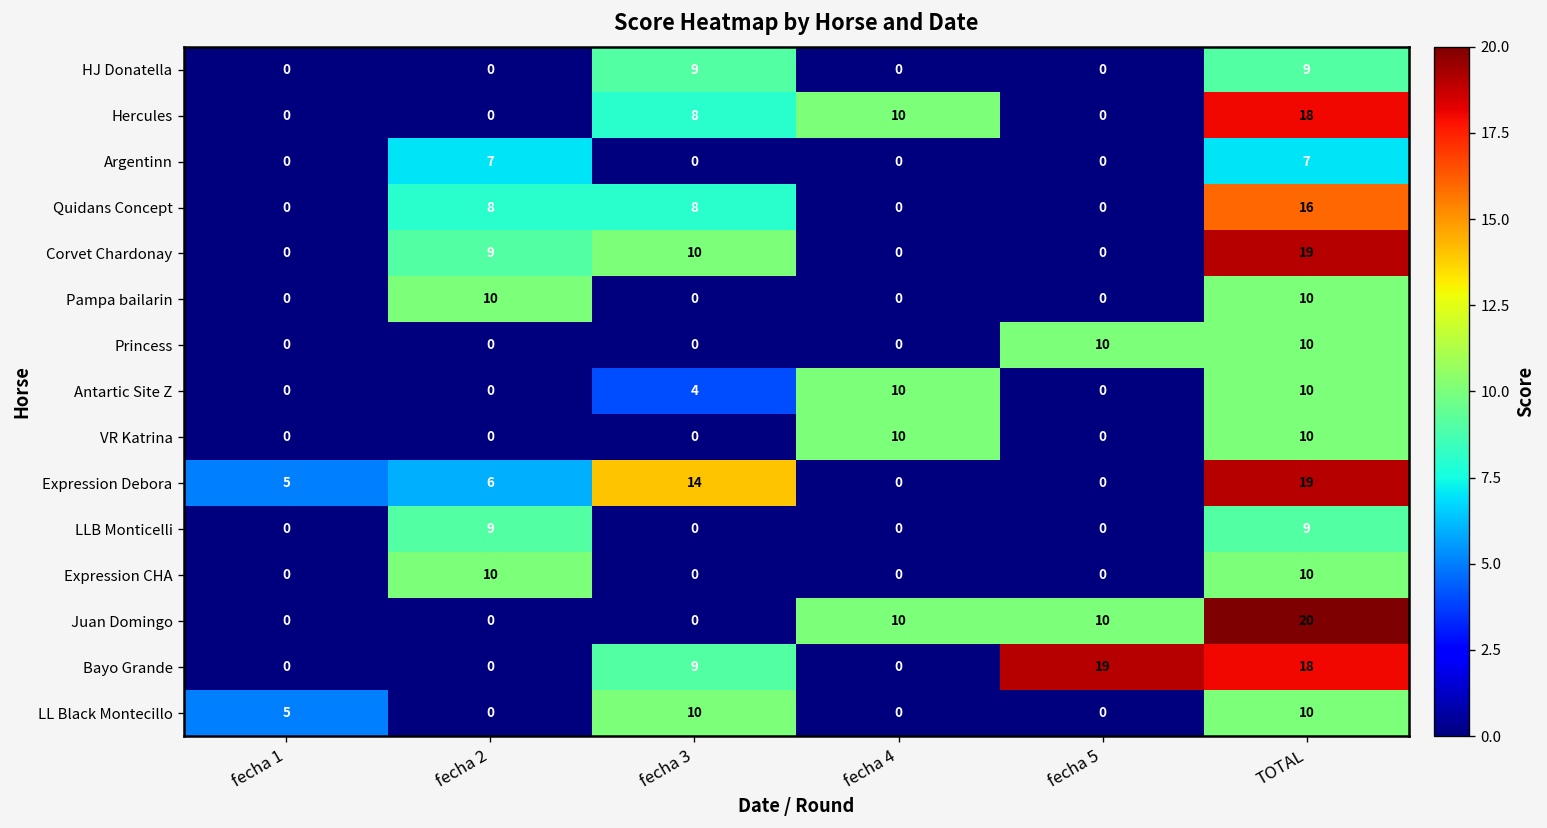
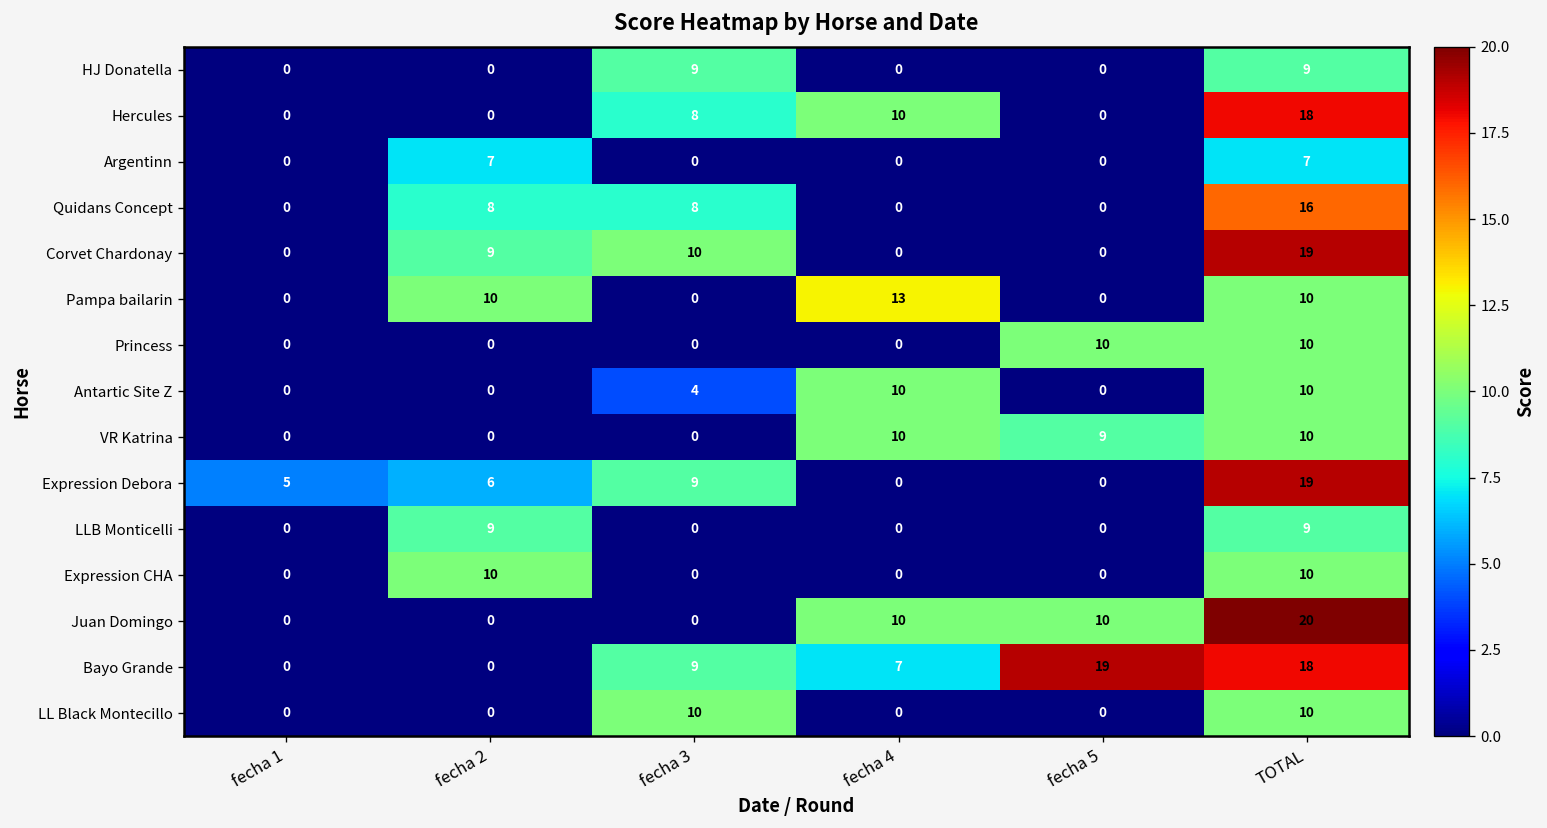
  {
    "HJ Donatella": {
      "fecha 1": 0,
      "fecha 2": 0,
      "fecha 3": 9,
      "fecha 4": 0,
      "fecha 5": 0,
      "TOTAL": 9
    },
    "Hercules": {
      "fecha 1": 0,
      "fecha 2": 0,
      "fecha 3": 8,
      "fecha 4": 10,
      "fecha 5": 0,
      "TOTAL": 18
    },
    "Argentinn": {
      "fecha 1": 0,
      "fecha 2": 7,
      "fecha 3": 0,
      "fecha 4": 0,
      "fecha 5": 0,
      "TOTAL": 7
    },
    "Quidans Concept": {
      "fecha 1": 0,
      "fecha 2": 8,
      "fecha 3": 8,
      "fecha 4": 0,
      "fecha 5": 0,
      "TOTAL": 16
    },
    "Corvet Chardonay": {
      "fecha 1": 0,
      "fecha 2": 9,
      "fecha 3": 10,
      "fecha 4": 0,
      "fecha 5": 0,
      "TOTAL": 19
    },
    "Pampa bailarin": {
      "fecha 1": 0,
      "fecha 2": 10,
      "fecha 3": 0,
-     "fecha 4": 0,
+     "fecha 4": 13,
      "fecha 5": 0,
      "TOTAL": 10
    },
    "Princess": {
      "fecha 1": 0,
      "fecha 2": 0,
      "fecha 3": 0,
      "fecha 4": 0,
      "fecha 5": 10,
      "TOTAL": 10
    },
    "Antartic Site Z": {
      "fecha 1": 0,
      "fecha 2": 0,
      "fecha 3": 4,
      "fecha 4": 10,
      "fecha 5": 0,
      "TOTAL": 10
    },
    "VR Katrina": {
      "fecha 1": 0,
      "fecha 2": 0,
      "fecha 3": 0,
      "fecha 4": 10,
-     "fecha 5": 0,
+     "fecha 5": 9,
      "TOTAL": 10
    },
    "Expression Debora": {
      "fecha 1": 5,
      "fecha 2": 6,
-     "fecha 3": 14,
+     "fecha 3": 9,
      "fecha 4": 0,
      "fecha 5": 0,
      "TOTAL": 19
    },
    "LLB Monticelli": {
      "fecha 1": 0,
      "fecha 2": 9,
      "fecha 3": 0,
      "fecha 4": 0,
      "fecha 5": 0,
      "TOTAL": 9
    },
    "Expression CHA": {
      "fecha 1": 0,
      "fecha 2": 10,
      "fecha 3": 0,
      "fecha 4": 0,
      "fecha 5": 0,
      "TOTAL": 10
    },
    "Juan Domingo": {
      "fecha 1": 0,
      "fecha 2": 0,
      "fecha 3": 0,
      "fecha 4": 10,
      "fecha 5": 10,
      "TOTAL": 20
    },
    "Bayo Grande": {
      "fecha 1": 0,
      "fecha 2": 0,
      "fecha 3": 9,
-     "fecha 4": 0,
+     "fecha 4": 7,
      "fecha 5": 19,
      "TOTAL": 18
    },
    "LL Black Montecillo": {
-     "fecha 1": 5,
+     "fecha 1": 0,
      "fecha 2": 0,
      "fecha 3": 10,
      "fecha 4": 0,
      "fecha 5": 0,
      "TOTAL": 10
    }
  }
